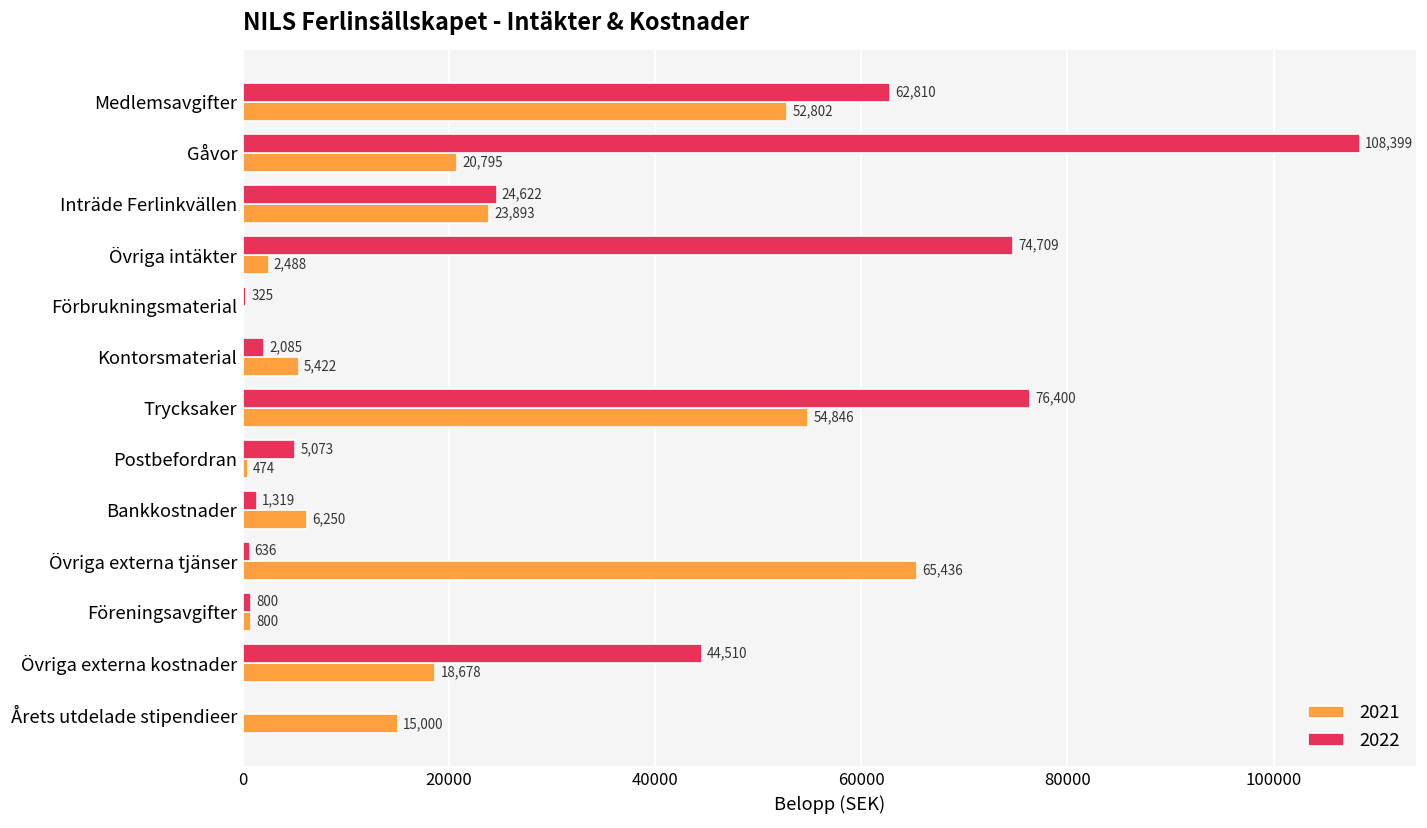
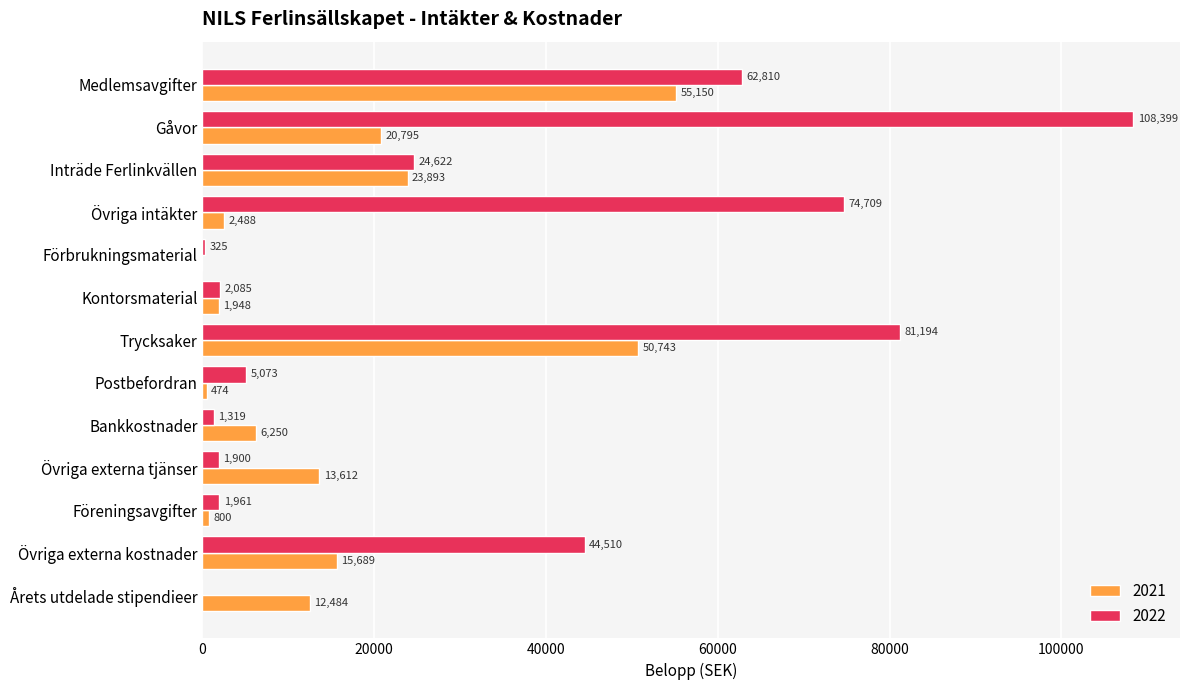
  {
    "2021": {
-     "Medlemsavgifter": "52,802",
+     "Medlemsavgifter": "55,150",
      "Gåvor": "20,795",
      "Inträde Ferlinkvällen": "23,893",
      "Övriga intäkter": "2,488",
-     "Kontorsmaterial": "5,422",
-     "Trycksaker": "54,846",
+     "Kontorsmaterial": "1,948",
+     "Trycksaker": "50,743",
      "Postbefordran": "474",
      "Bankkostnader": "6,250",
-     "Övriga externa tjänser": "65,436",
+     "Övriga externa tjänser": "13,612",
      "Föreningsavgifter": "800",
-     "Övriga externa kostnader": "18,678",
-     "Årets utdelade stipendieer": "15,000"
+     "Övriga externa kostnader": "15,689",
+     "Årets utdelade stipendieer": "12,484"
    },
    "2022": {
      "Medlemsavgifter": "62,810",
      "Gåvor": "108,399",
      "Inträde Ferlinkvällen": "24,622",
      "Övriga intäkter": "74,709",
      "Förbrukningsmaterial": "325",
      "Kontorsmaterial": "2,085",
-     "Trycksaker": "76,400",
+     "Trycksaker": "81,194",
      "Postbefordran": "5,073",
      "Bankkostnader": "1,319",
-     "Övriga externa tjänser": "636",
-     "Föreningsavgifter": "800",
+     "Övriga externa tjänser": "1,900",
+     "Föreningsavgifter": "1,961",
      "Övriga externa kostnader": "44,510"
    }
  }
